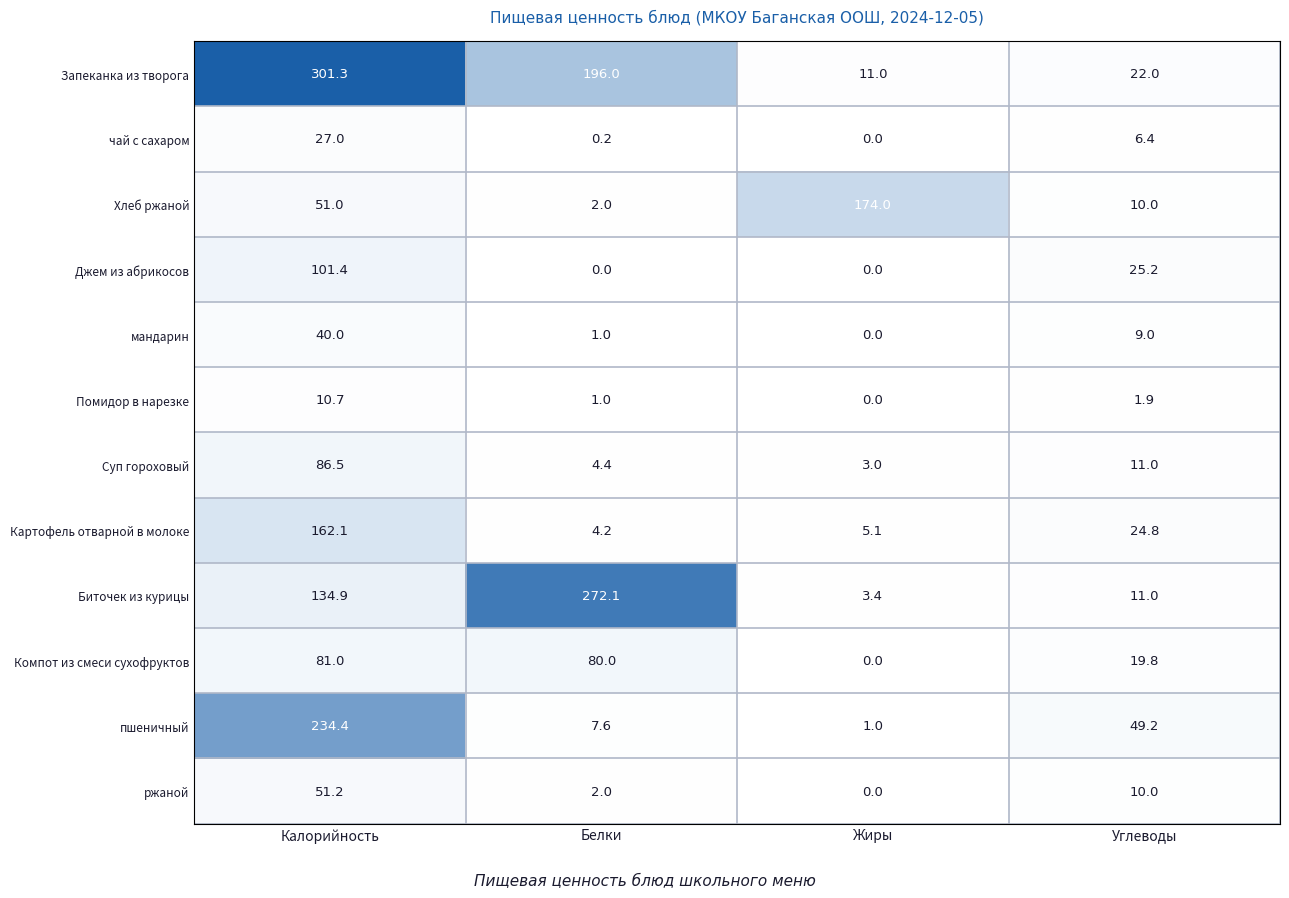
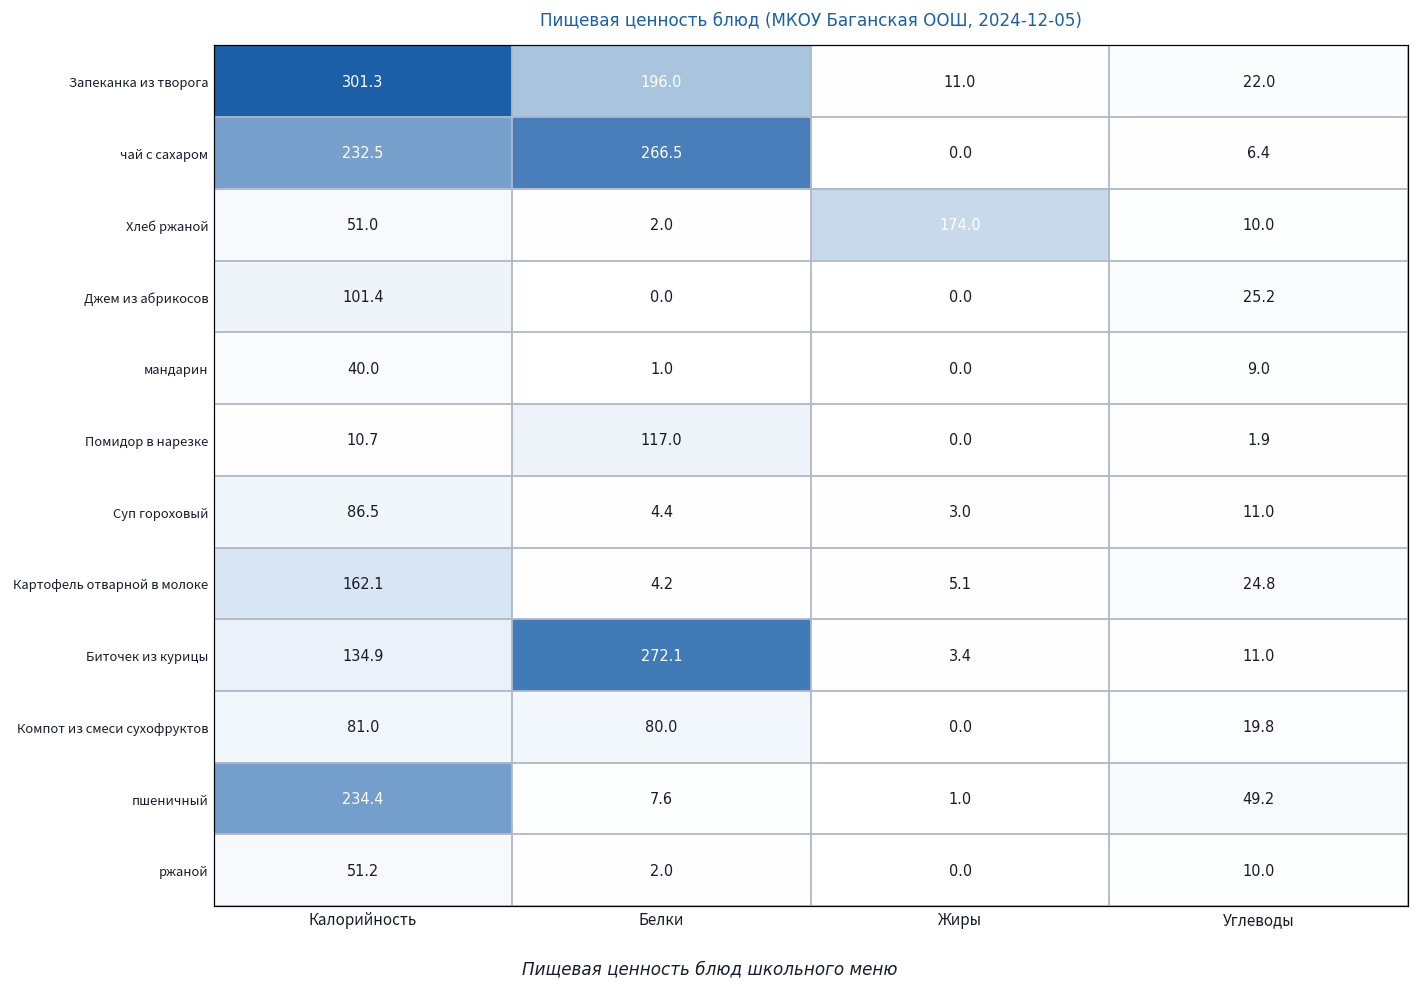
  {
    "Запеканка из творога": {
      "Калорийность": 301.3,
      "Белки": 196.0,
      "Жиры": 11.0,
      "Углеводы": 22.0
    },
    "чай с сахаром": {
-     "Калорийность": 27.0,
-     "Белки": 0.2,
+     "Калорийность": 232.5,
+     "Белки": 266.5,
      "Жиры": 0.0,
      "Углеводы": 6.4
    },
    "Хлеб ржаной": {
      "Калорийность": 51.0,
      "Белки": 2.0,
      "Жиры": 174.0,
      "Углеводы": 10.0
    },
    "Джем из абрикосов": {
      "Калорийность": 101.4,
      "Белки": 0.0,
      "Жиры": 0.0,
      "Углеводы": 25.2
    },
    "мандарин": {
      "Калорийность": 40.0,
      "Белки": 1.0,
      "Жиры": 0.0,
      "Углеводы": 9.0
    },
    "Помидор в нарезке": {
      "Калорийность": 10.7,
-     "Белки": 1.0,
+     "Белки": 117.0,
      "Жиры": 0.0,
      "Углеводы": 1.9
    },
    "Суп гороховый": {
      "Калорийность": 86.5,
      "Белки": 4.4,
      "Жиры": 3.0,
      "Углеводы": 11.0
    },
    "Картофель отварной в молоке": {
      "Калорийность": 162.1,
      "Белки": 4.2,
      "Жиры": 5.1,
      "Углеводы": 24.8
    },
    "Биточек из курицы": {
      "Калорийность": 134.9,
      "Белки": 272.1,
      "Жиры": 3.4,
      "Углеводы": 11.0
    },
    "Компот из смеси сухофруктов": {
      "Калорийность": 81.0,
      "Белки": 80.0,
      "Жиры": 0.0,
      "Углеводы": 19.8
    },
    "пшеничный": {
      "Калорийность": 234.4,
      "Белки": 7.6,
      "Жиры": 1.0,
      "Углеводы": 49.2
    },
    "ржаной": {
      "Калорийность": 51.2,
      "Белки": 2.0,
      "Жиры": 0.0,
      "Углеводы": 10.0
    }
  }
